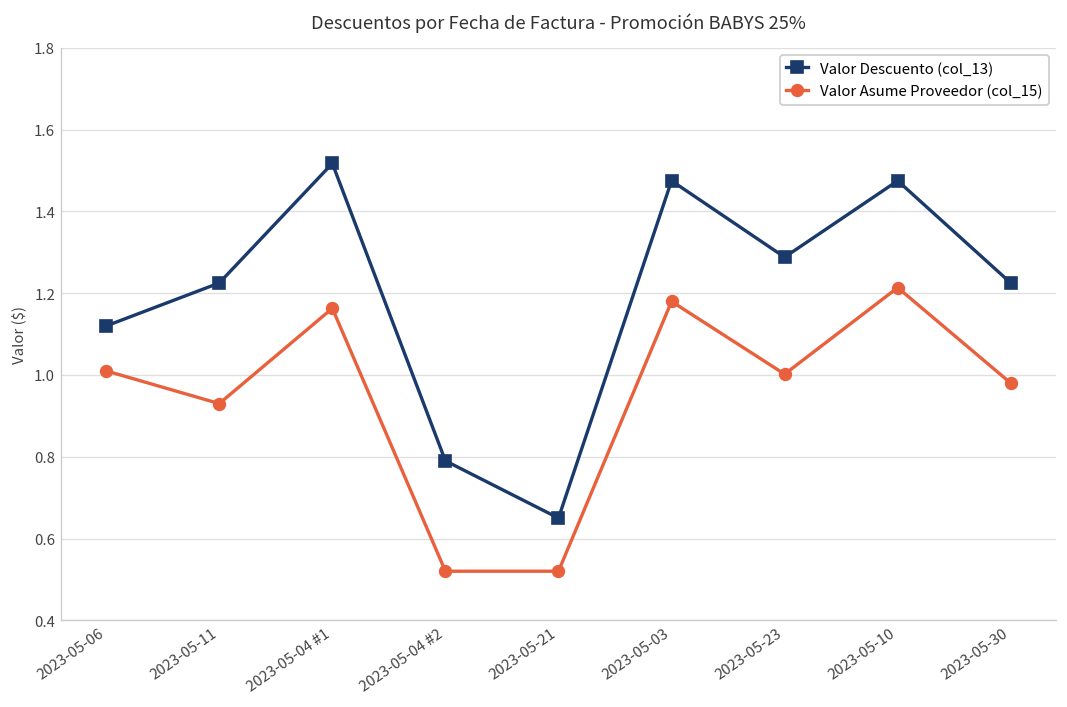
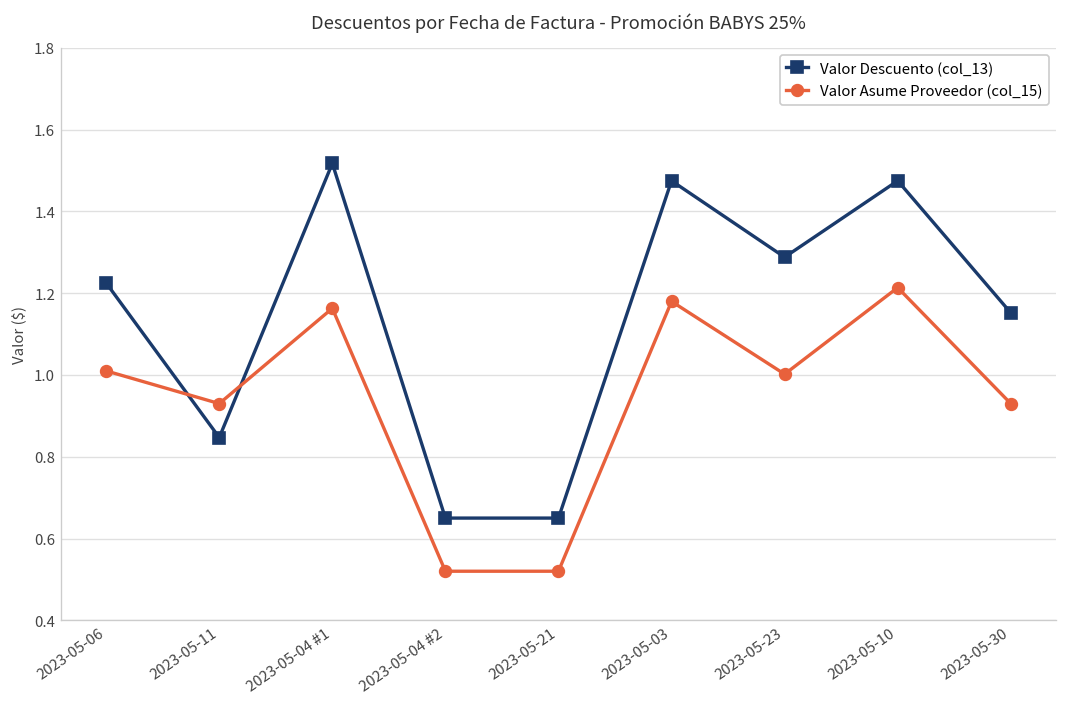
  {
    "Valor Descuento (col_13)": {
-     "2023-05-06": 1.12,
-     "2023-05-11": 1.23,
+     "2023-05-06": 1.23,
+     "2023-05-11": 0.85,
      "2023-05-04 #1": 1.52,
-     "2023-05-04 #2": 0.79,
+     "2023-05-04 #2": 0.65,
      "2023-05-21": 0.65,
      "2023-05-03": 1.48,
      "2023-05-23": 1.29,
      "2023-05-10": 1.48,
-     "2023-05-30": 1.23
+     "2023-05-30": 1.15
    },
    "Valor Asume Proveedor (col_15)": {
      "2023-05-06": 1.01,
      "2023-05-11": 0.93,
      "2023-05-04 #1": 1.16,
      "2023-05-04 #2": 0.52,
      "2023-05-21": 0.52,
      "2023-05-03": 1.18,
      "2023-05-23": 1.00,
      "2023-05-10": 1.21,
-     "2023-05-30": 0.98
+     "2023-05-30": 0.93
    }
  }
